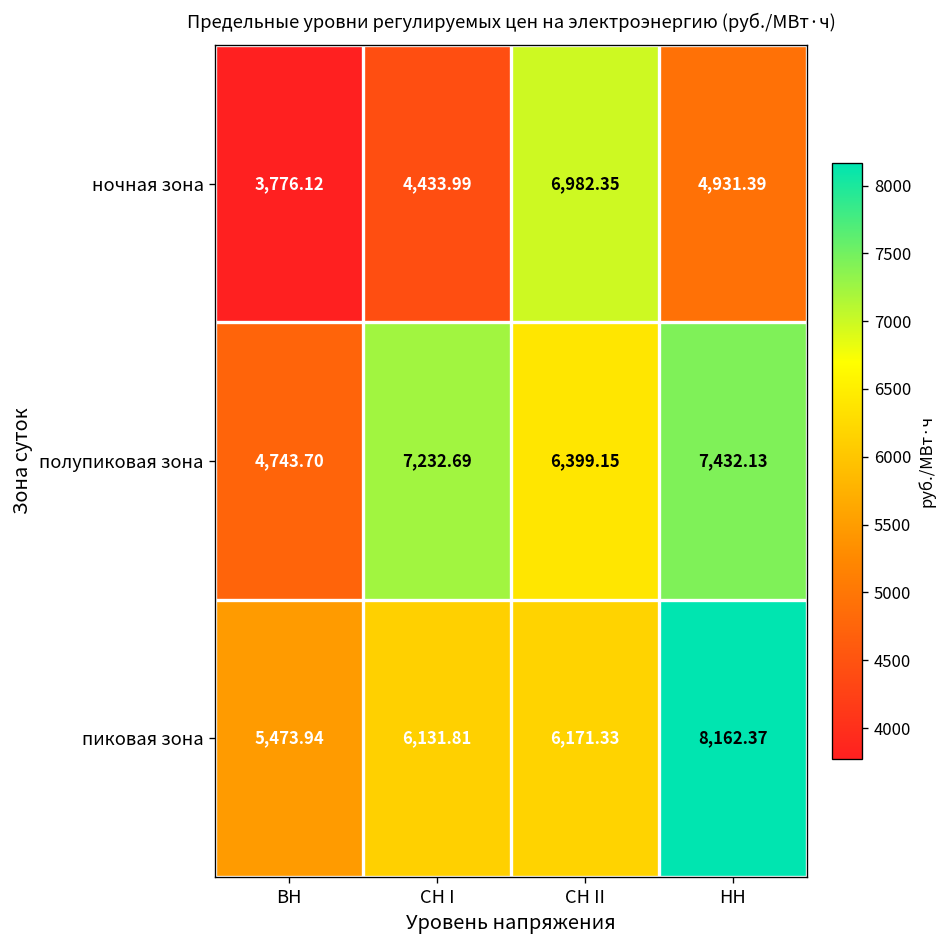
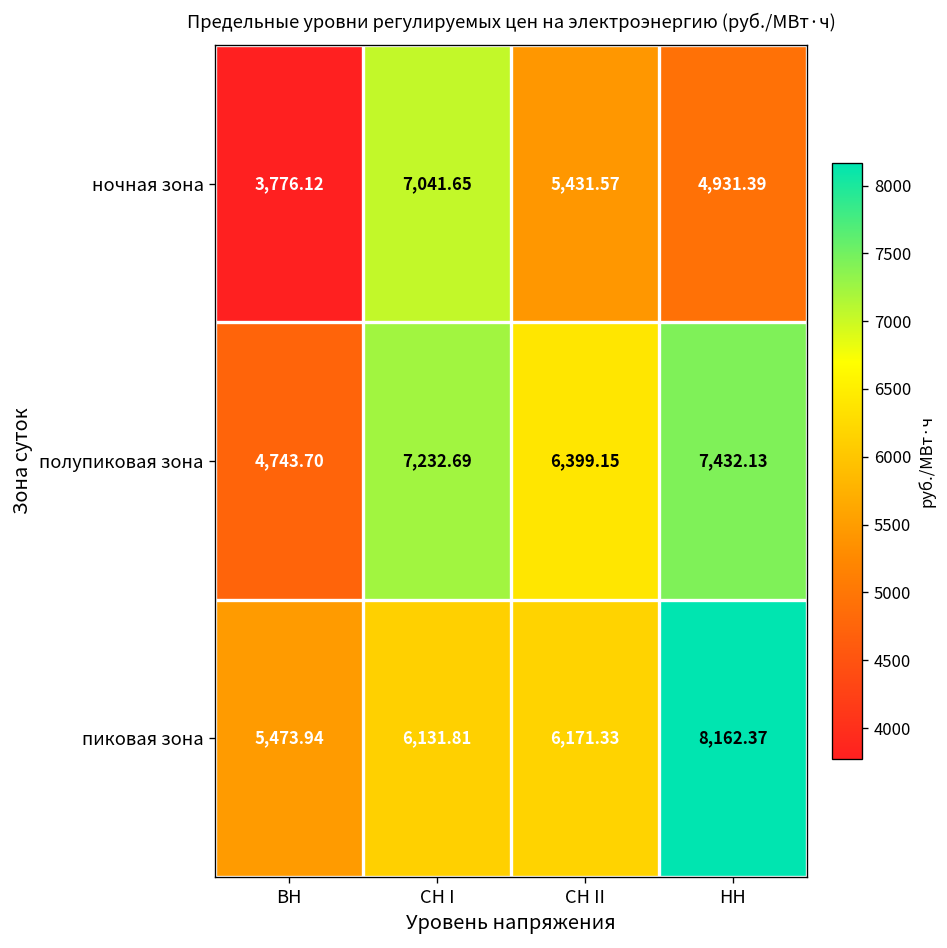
  {
    "ночная зона": {
      "ВН": "3,776.12",
-     "СН I": "4,433.99",
-     "СН II": "6,982.35",
+     "СН I": "7,041.65",
+     "СН II": "5,431.57",
      "НН": "4,931.39"
    },
    "полупиковая зона": {
      "ВН": "4,743.70",
      "СН I": "7,232.69",
      "СН II": "6,399.15",
      "НН": "7,432.13"
    },
    "пиковая зона": {
      "ВН": "5,473.94",
      "СН I": "6,131.81",
      "СН II": "6,171.33",
      "НН": "8,162.37"
    }
  }
